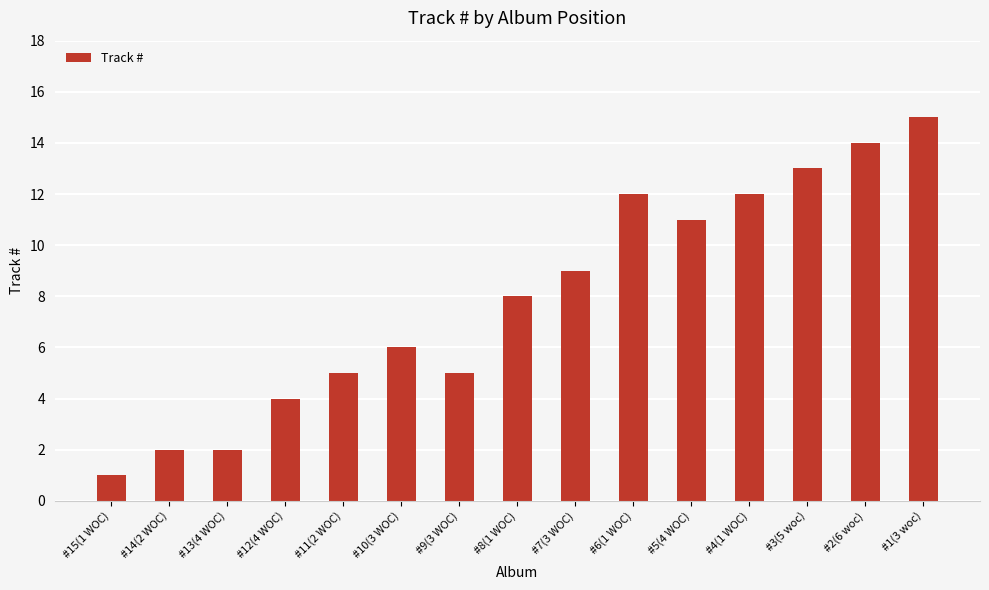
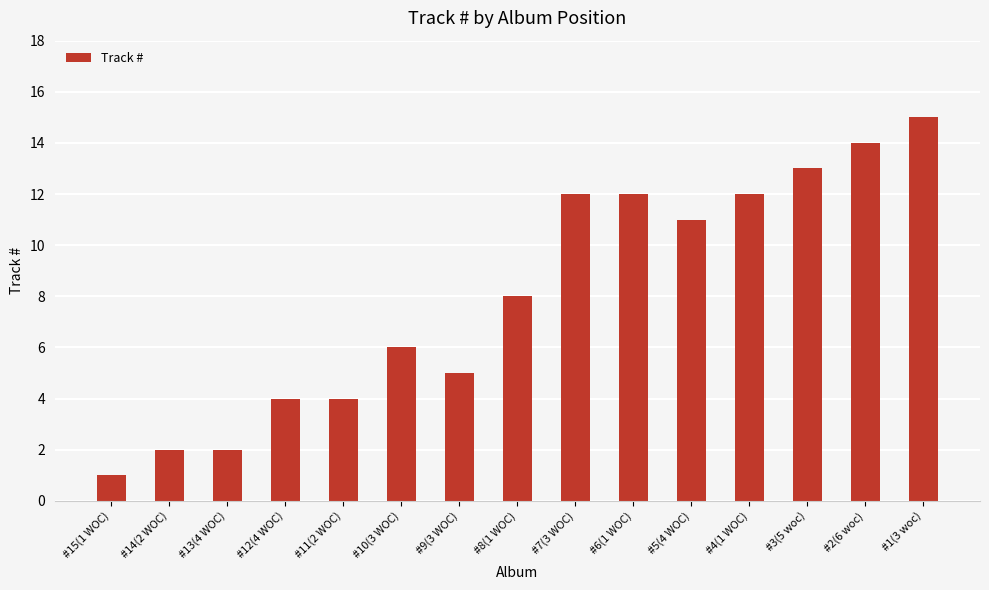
  {
    "#15(1 WOC)": 1,
    "#14(2 WOC)": 2,
    "#13(4 WOC)": 2,
    "#12(4 WOC)": 4,
-   "#11(2 WOC)": 5,
+   "#11(2 WOC)": 4,
    "#10(3 WOC)": 6,
    "#9(3 WOC)": 5,
    "#8(1 WOC)": 8,
-   "#7(3 WOC)": 9,
+   "#7(3 WOC)": 12,
    "#6(1 WOC)": 12,
    "#5(4 WOC)": 11,
    "#4(1 WOC)": 12,
    "#3(5 woc)": 13,
    "#2(6 woc)": 14,
    "#1(3 woc)": 15
  }
